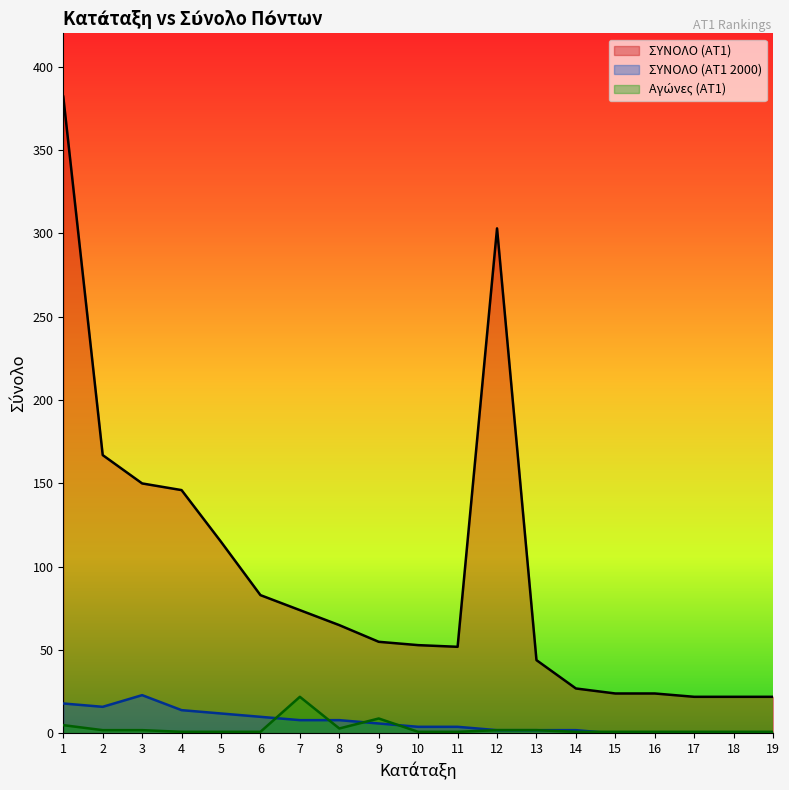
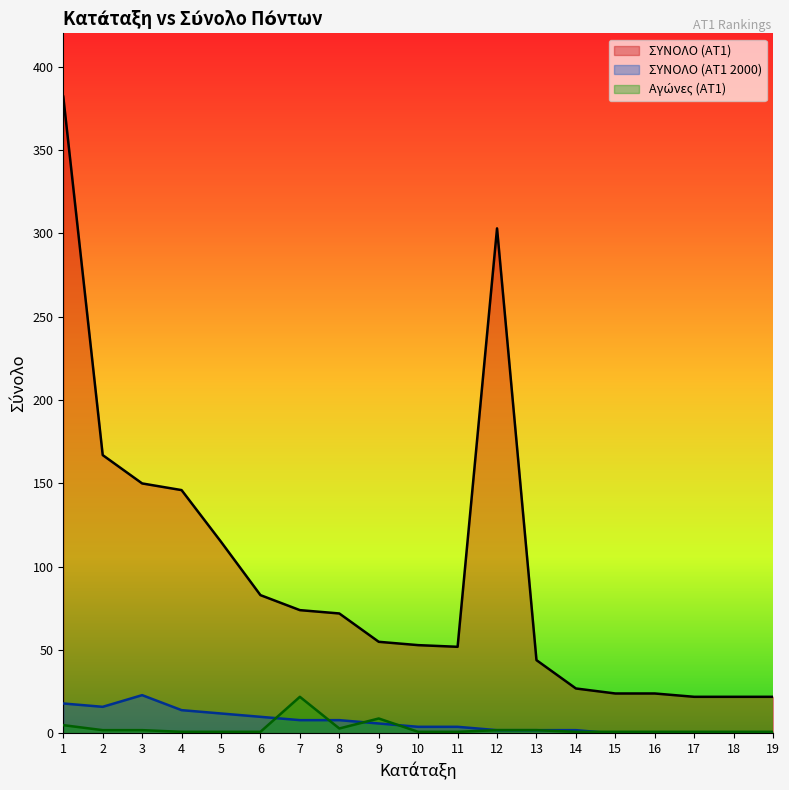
  {
    "ΣΥΝΟΛΟ (ΑΤ1)": {
      "1": 382,
      "2": 167,
      "3": 150,
      "4": 146,
      "5": 115,
      "6": 83,
      "7": 74,
-     "8": 65,
+     "8": 72,
      "9": 55,
      "10": 53,
      "11": 52,
      "12": 303,
      "13": 44,
      "14": 27,
      "15": 24,
      "16": 24,
      "17": 22,
      "18": 22,
      "19": 22
    },
    "ΣΥΝΟΛΟ (ΑΤ1 2000)": {
      "1": 18,
      "2": 16,
      "3": 23,
      "4": 14,
      "5": 12,
      "6": 10,
      "7": 8,
      "8": 8,
      "9": 6,
      "10": 4,
      "11": 4
    },
    "Αγώνες (ΑΤ1)": {
      "1": 5,
      "2": 2,
      "3": 2,
      "4": 1,
      "5": 1,
      "6": 1,
      "7": 22,
      "8": 3,
      "9": 9,
      "10": 1,
      "11": 1
    }
  }
